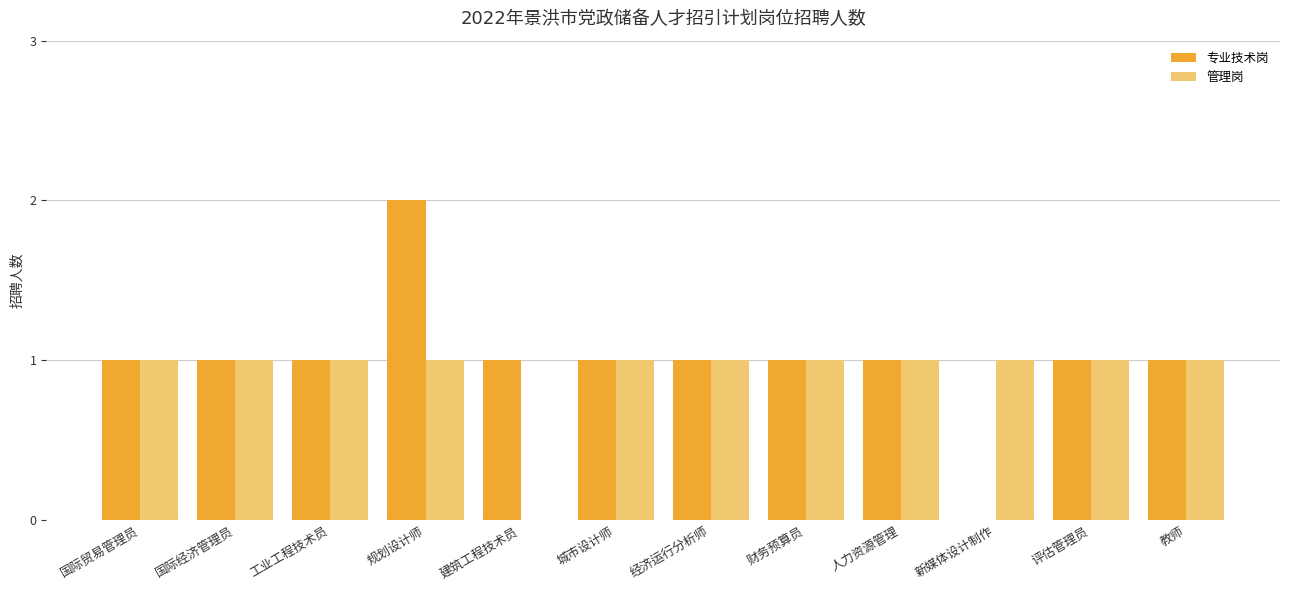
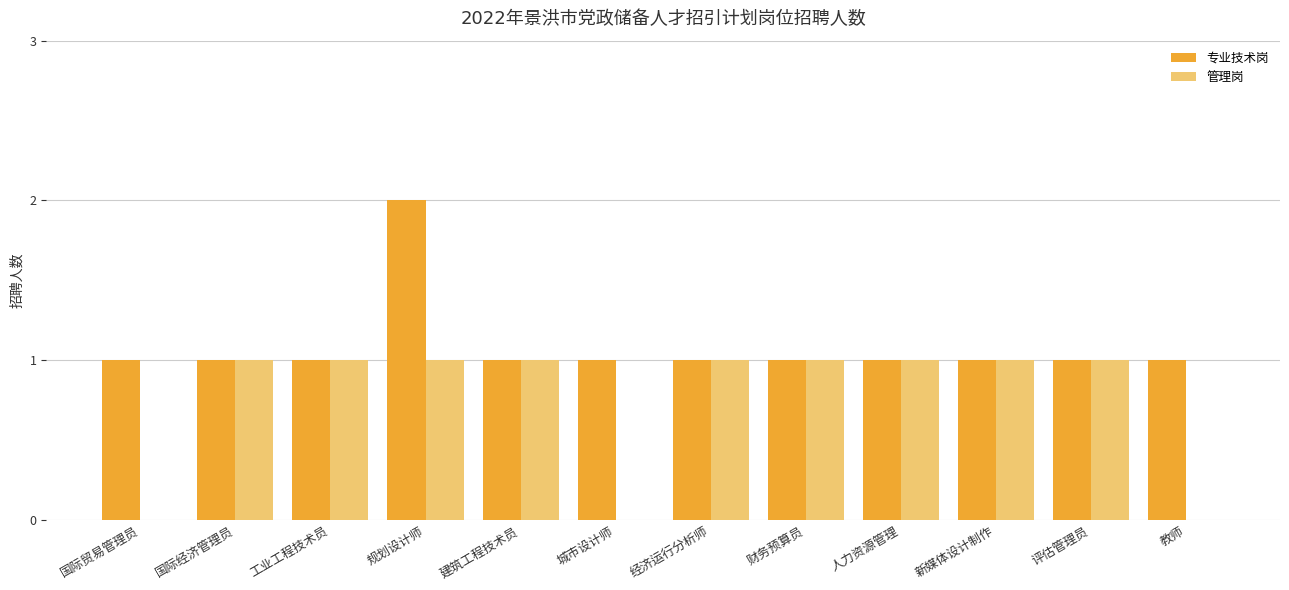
  {
    "专业技术岗": {
      "国际贸易管理员": 1,
      "国际经济管理员": 1,
      "工业工程技术员": 1,
      "规划设计师": 2,
      "建筑工程技术员": 1,
      "城市设计师": 1,
      "经济运行分析师": 1,
      "财务预算员": 1,
      "人力资源管理": 1,
-     "新媒体设计制作": 0,
+     "新媒体设计制作": 1,
      "评估管理员": 1,
      "教师": 1
    },
    "管理岗": {
-     "国际贸易管理员": 1,
+     "国际贸易管理员": 0,
      "国际经济管理员": 1,
      "工业工程技术员": 1,
      "规划设计师": 1,
-     "建筑工程技术员": 0,
-     "城市设计师": 1,
+     "建筑工程技术员": 1,
+     "城市设计师": 0,
      "经济运行分析师": 1,
      "财务预算员": 1,
      "人力资源管理": 1,
      "新媒体设计制作": 1,
      "评估管理员": 1,
-     "教师": 1
+     "教师": 0
    }
  }
